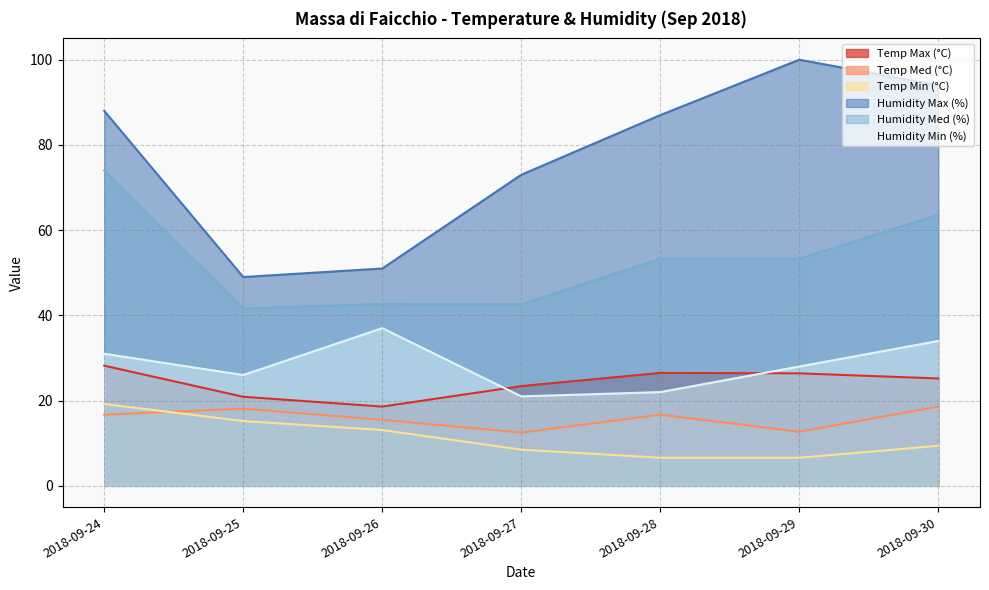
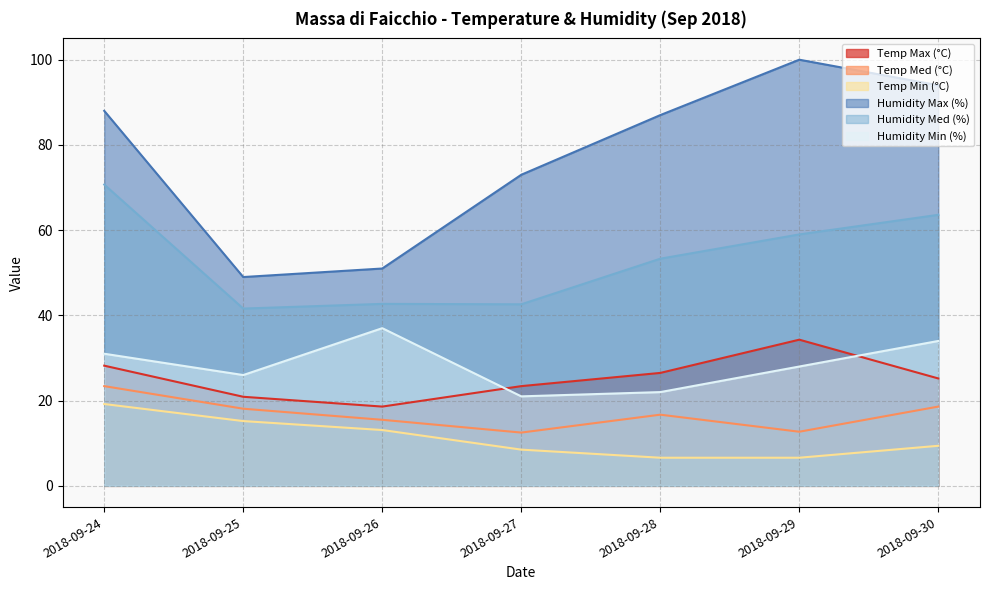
  {
    "Temp Max (°C)": {
      "2018-09-24": 28,
      "2018-09-25": 21,
      "2018-09-26": 19,
      "2018-09-27": 23,
      "2018-09-28": 27,
-     "2018-09-29": 26,
+     "2018-09-29": 34,
      "2018-09-30": 25
    },
    "Temp Med (°C)": {
-     "2018-09-24": 17,
+     "2018-09-24": 23,
      "2018-09-25": 18,
      "2018-09-26": 16,
      "2018-09-27": 13,
      "2018-09-28": 17,
      "2018-09-29": 13,
      "2018-09-30": 19
    },
    "Temp Min (°C)": {
      "2018-09-24": 19,
      "2018-09-25": 15,
      "2018-09-26": 13,
      "2018-09-27": 9,
      "2018-09-28": 7,
      "2018-09-29": 7,
      "2018-09-30": 9
    },
    "Humidity Max (%)": {
      "2018-09-24": 88,
      "2018-09-25": 49,
      "2018-09-26": 51,
      "2018-09-27": 73,
      "2018-09-28": 87,
      "2018-09-29": 100
    },
    "Humidity Med (%)": {
-     "2018-09-24": 74,
+     "2018-09-24": 71,
      "2018-09-25": 42,
      "2018-09-26": 43,
      "2018-09-27": 43,
      "2018-09-28": 53,
-     "2018-09-29": 53,
+     "2018-09-29": 59,
      "2018-09-30": 64
    },
    "Humidity Min (%)": {
      "2018-09-24": 31,
      "2018-09-25": 26,
      "2018-09-26": 37,
      "2018-09-27": 21,
      "2018-09-28": 22,
      "2018-09-29": 28,
      "2018-09-30": 34
    }
  }
